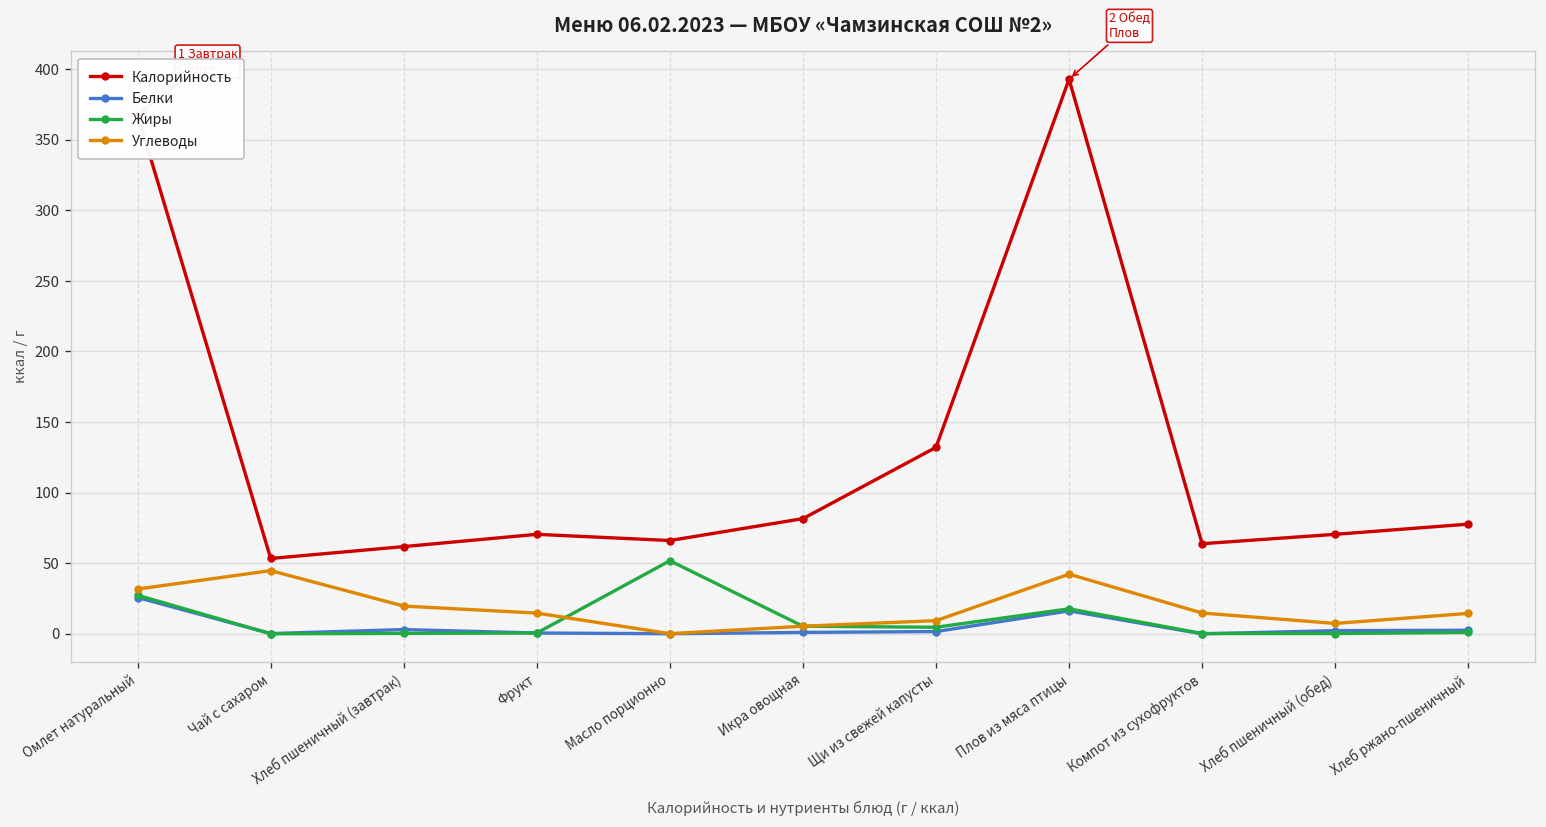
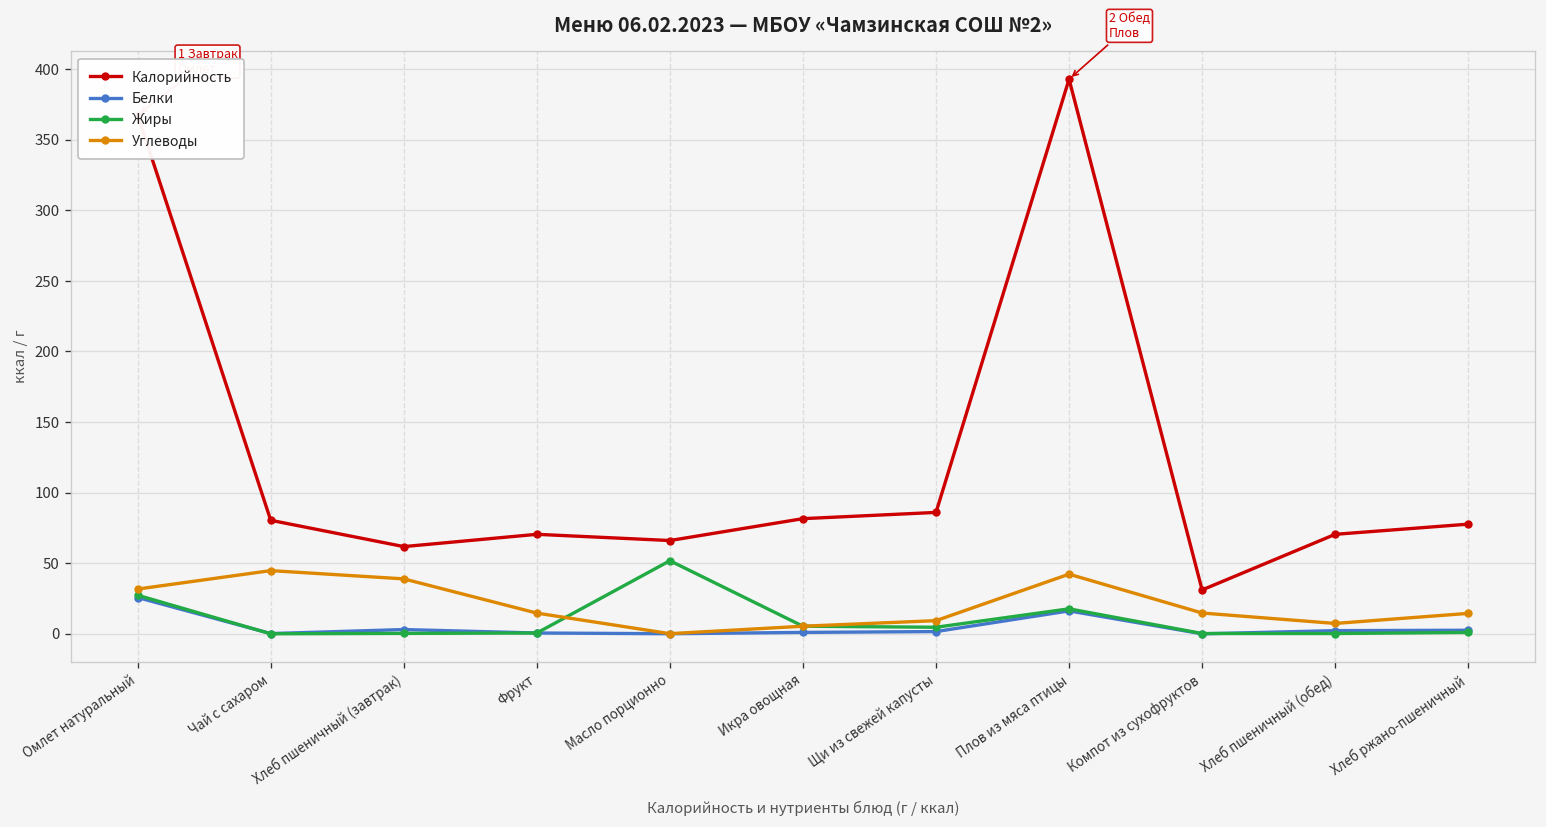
  {
    "Калорийность": {
-     "Чай с сахаром": 53,
+     "Чай с сахаром": 80,
      "Хлеб пшеничный (завтрак)": 62,
      "Фрукт": 71,
      "Масло порционно": 66,
      "Икра овощная": 82,
-     "Щи из свежей капусты": 132,
-     "Компот из сухофруктов": 64,
+     "Щи из свежей капусты": 86,
+     "Компот из сухофруктов": 31,
      "Хлеб пшеничный (обед)": 71,
      "Хлеб ржано-пшеничный": 78
    },
    "Белки": {
      "Хлеб пшеничный (завтрак)": 3,
      "Икра овощная": 1,
      "Щи из свежей капусты": 2
    },
    "Жиры": {
      "Хлеб пшеничный (завтрак)": 0,
      "Масло порционно": 52,
      "Щи из свежей капусты": 5
    },
    "Углеводы": {
      "Омлет натуральный": 32,
      "Чай с сахаром": 45,
-     "Хлеб пшеничный (завтрак)": 20,
+     "Хлеб пшеничный (завтрак)": 39,
      "Фрукт": 15,
      "Щи из свежей капусты": 9,
      "Плов из мяса птицы": 42,
      "Компот из сухофруктов": 15,
      "Хлеб пшеничный (обед)": 7,
      "Хлеб ржано-пшеничный": 14
    }
  }
